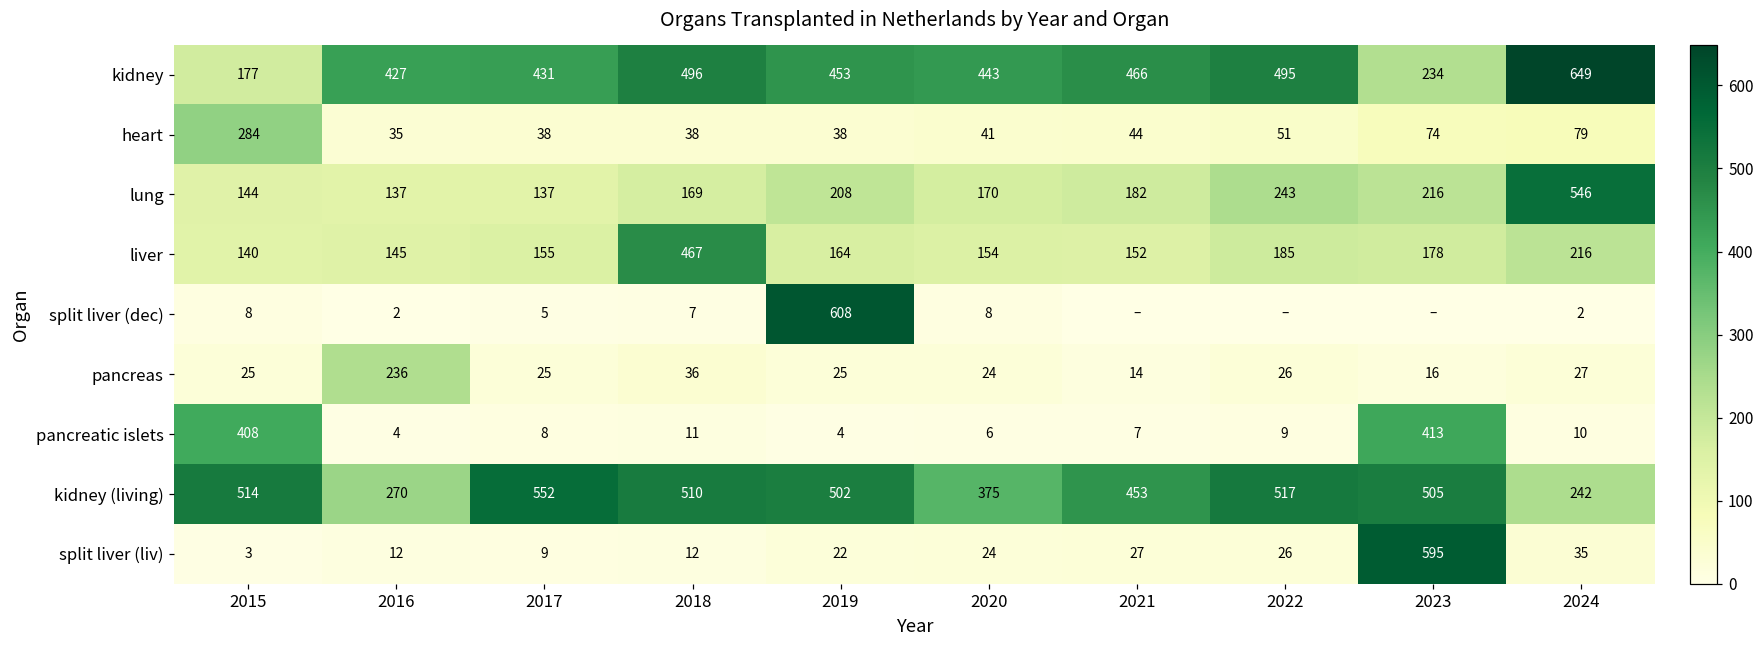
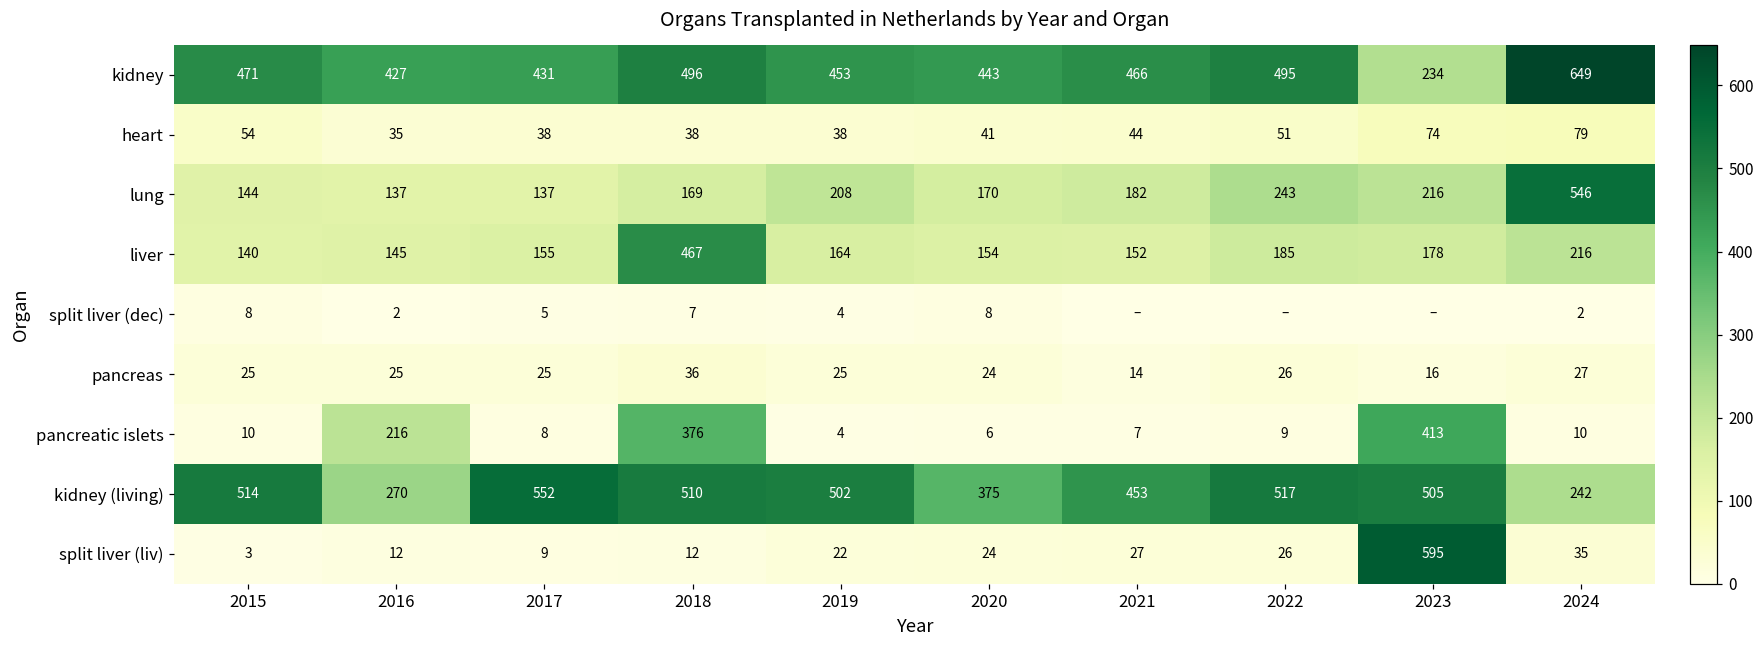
  {
    "kidney": {
-     "2015": 177,
+     "2015": 471,
      "2016": 427,
      "2017": 431,
      "2018": 496,
      "2019": 453,
      "2020": 443,
      "2021": 466,
      "2022": 495,
      "2023": 234,
      "2024": 649
    },
    "heart": {
-     "2015": 284,
+     "2015": 54,
      "2016": 35,
      "2017": 38,
      "2018": 38,
      "2019": 38,
      "2020": 41,
      "2021": 44,
      "2022": 51,
      "2023": 74,
      "2024": 79
    },
    "lung": {
      "2015": 144,
      "2016": 137,
      "2017": 137,
      "2018": 169,
      "2019": 208,
      "2020": 170,
      "2021": 182,
      "2022": 243,
      "2023": 216,
      "2024": 546
    },
    "liver": {
      "2015": 140,
      "2016": 145,
      "2017": 155,
      "2018": 467,
      "2019": 164,
      "2020": 154,
      "2021": 152,
      "2022": 185,
      "2023": 178,
      "2024": 216
    },
    "split liver (dec)": {
      "2015": 8,
      "2016": 2,
      "2017": 5,
      "2018": 7,
-     "2019": 608,
+     "2019": 4,
      "2020": 8,
      "2024": 2
    },
    "pancreas": {
      "2015": 25,
-     "2016": 236,
+     "2016": 25,
      "2017": 25,
      "2018": 36,
      "2019": 25,
      "2020": 24,
      "2021": 14,
      "2022": 26,
      "2023": 16,
      "2024": 27
    },
    "pancreatic islets": {
-     "2015": 408,
-     "2016": 4,
+     "2015": 10,
+     "2016": 216,
      "2017": 8,
-     "2018": 11,
+     "2018": 376,
      "2019": 4,
      "2020": 6,
      "2021": 7,
      "2022": 9,
      "2023": 413,
      "2024": 10
    },
    "kidney (living)": {
      "2015": 514,
      "2016": 270,
      "2017": 552,
      "2018": 510,
      "2019": 502,
      "2020": 375,
      "2021": 453,
      "2022": 517,
      "2023": 505,
      "2024": 242
    },
    "split liver (liv)": {
      "2015": 3,
      "2016": 12,
      "2017": 9,
      "2018": 12,
      "2019": 22,
      "2020": 24,
      "2021": 27,
      "2022": 26,
      "2023": 595,
      "2024": 35
    }
  }
